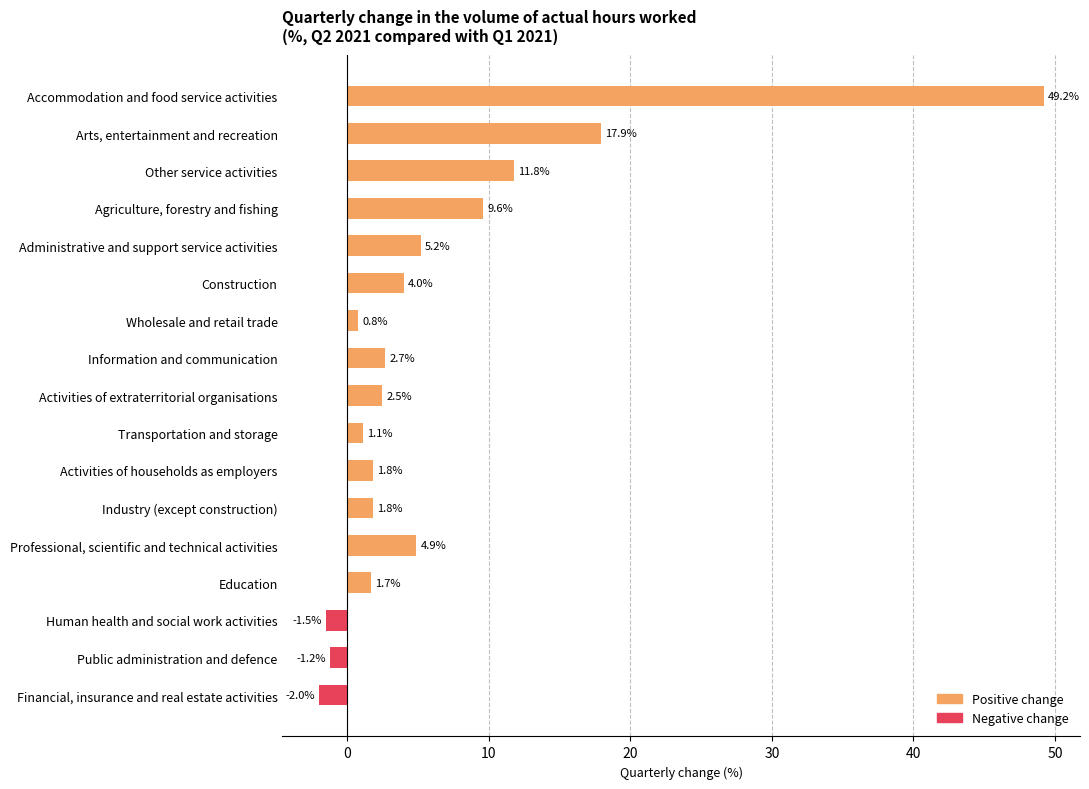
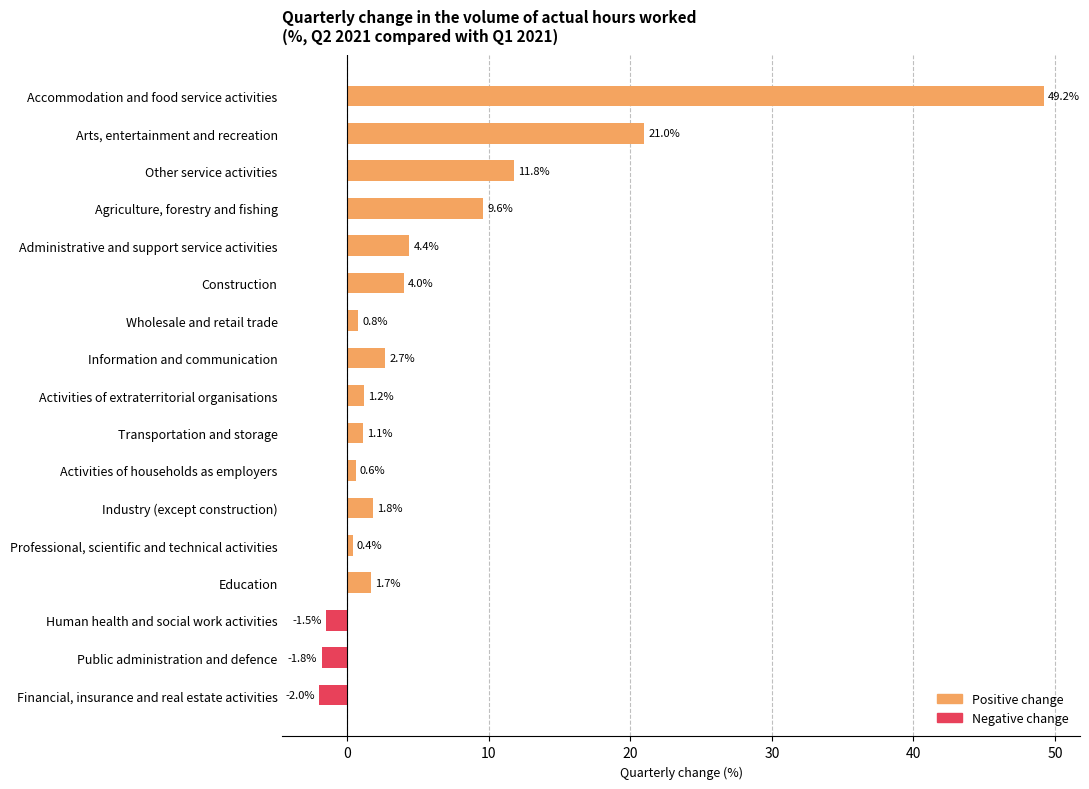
  {
    "Accommodation and food service activities": "49.2%",
-   "Arts, entertainment and recreation": "17.9%",
+   "Arts, entertainment and recreation": "21.0%",
    "Other service activities": "11.8%",
    "Agriculture, forestry and fishing": "9.6%",
-   "Administrative and support service activities": "5.2%",
+   "Administrative and support service activities": "4.4%",
    "Construction": "4.0%",
    "Wholesale and retail trade": "0.8%",
    "Information and communication": "2.7%",
-   "Activities of extraterritorial organisations": "2.5%",
+   "Activities of extraterritorial organisations": "1.2%",
    "Transportation and storage": "1.1%",
-   "Activities of households as employers": "1.8%",
+   "Activities of households as employers": "0.6%",
    "Industry (except construction)": "1.8%",
-   "Professional, scientific and technical activities": "4.9%",
+   "Professional, scientific and technical activities": "0.4%",
    "Education": "1.7%",
    "Human health and social work activities": "-1.5%",
-   "Public administration and defence": "-1.2%",
+   "Public administration and defence": "-1.8%",
    "Financial, insurance and real estate activities": "-2.0%"
  }
